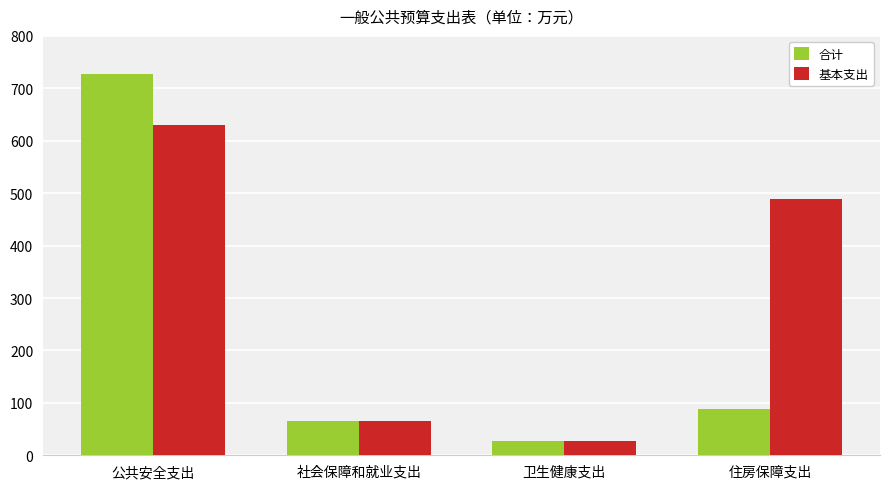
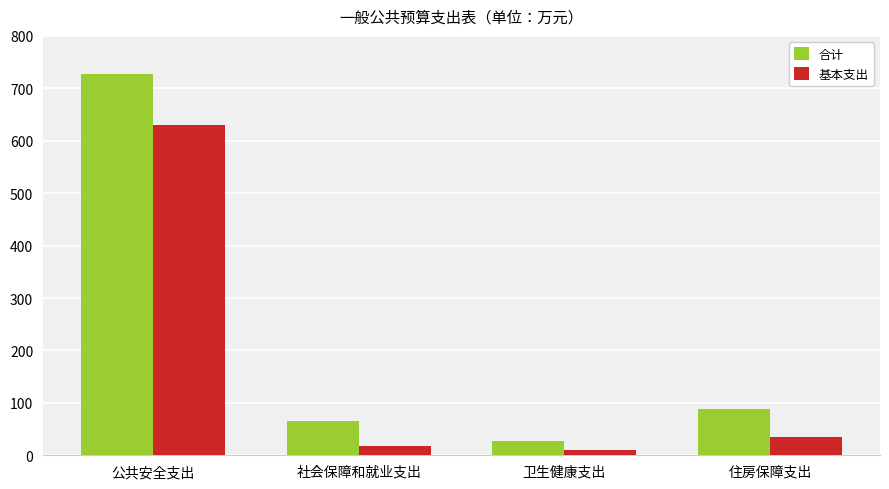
  {
    "合计": {
      "公共安全支出": 730,
      "社会保障和就业支出": 60,
      "卫生健康支出": 30,
      "住房保障支出": 90
    },
    "基本支出": {
      "公共安全支出": 630,
-     "社会保障和就业支出": 60,
-     "卫生健康支出": 30,
-     "住房保障支出": 490
+     "社会保障和就业支出": 20,
+     "卫生健康支出": 10,
+     "住房保障支出": 30
    }
  }
